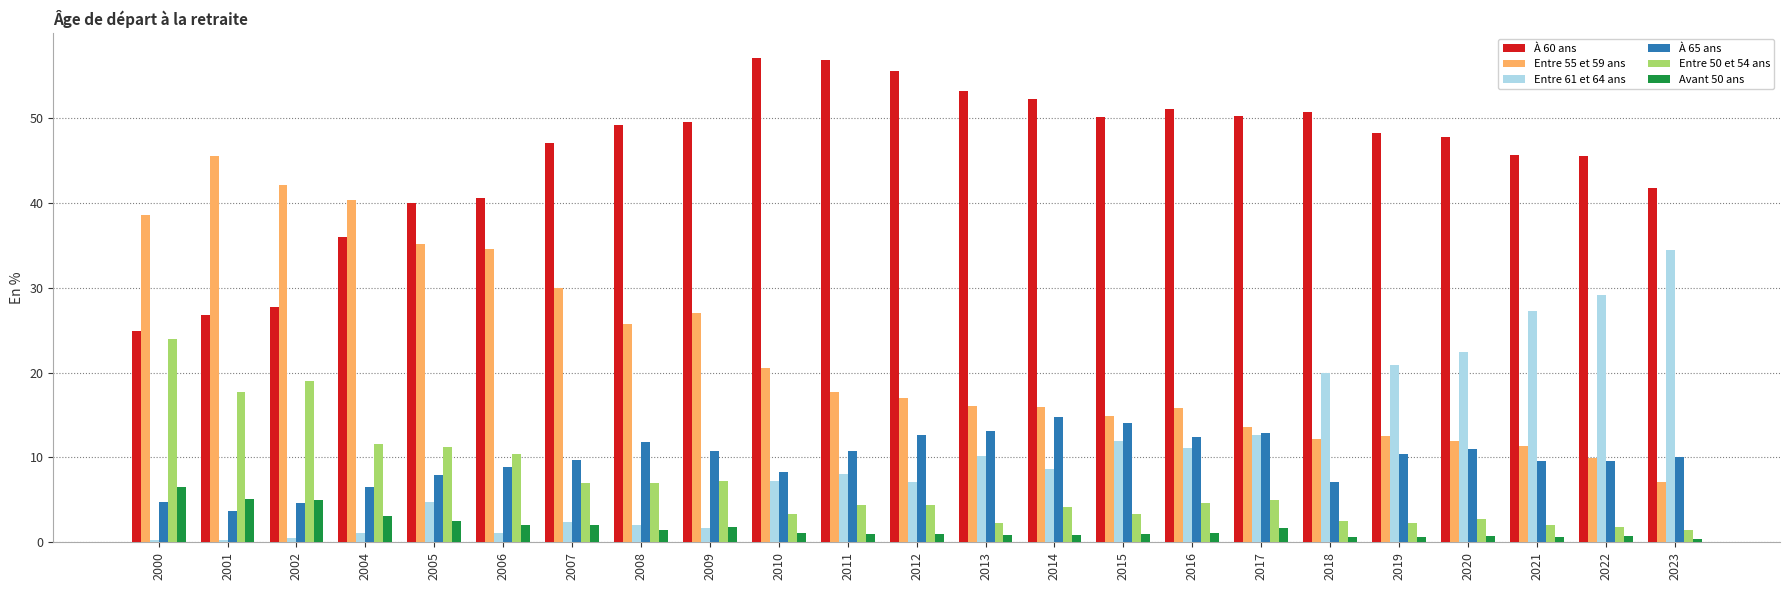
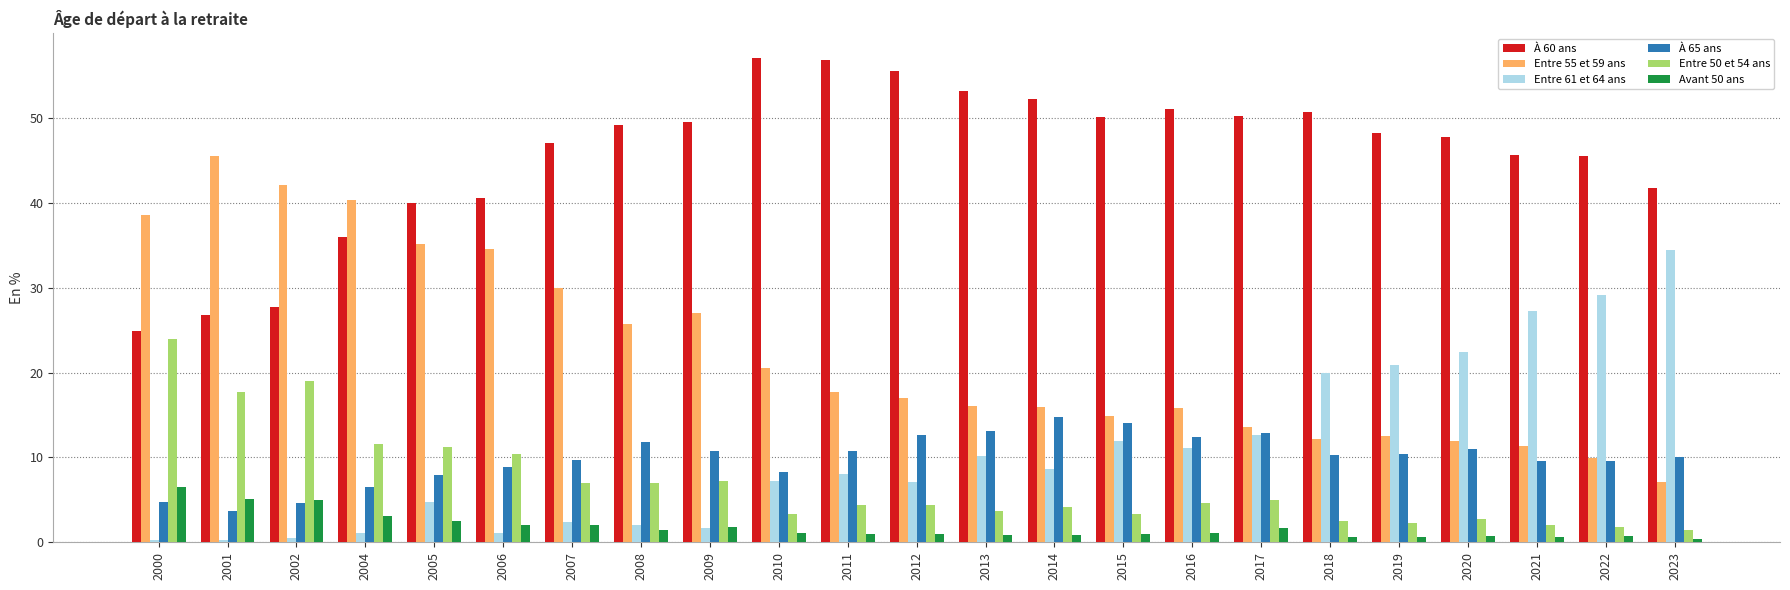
  {
    "À 60 ans": {
      "2000": 25,
      "2001": 27,
      "2002": 28,
      "2004": 36,
      "2005": 40,
      "2006": 41,
      "2007": 47,
      "2008": 49,
      "2009": 50,
      "2010": 57,
      "2011": 57,
      "2012": 55,
      "2013": 53,
      "2014": 52,
      "2015": 50,
      "2016": 51,
      "2017": 50,
      "2018": 51,
      "2019": 48,
      "2020": 48,
      "2021": 46,
      "2022": 45,
      "2023": 42
    },
    "Entre 55 et 59 ans": {
      "2000": 39,
      "2001": 46,
      "2002": 42,
      "2004": 40,
      "2005": 35,
      "2006": 35,
      "2007": 30,
      "2008": 26,
      "2009": 27,
      "2010": 20,
      "2011": 18,
      "2012": 17,
      "2013": 16,
      "2014": 16,
      "2015": 15,
      "2016": 16,
      "2017": 14,
      "2018": 12,
      "2019": 13,
      "2020": 12,
      "2021": 11,
      "2022": 10,
      "2023": 7
    },
    "Entre 61 et 64 ans": {
      "2002": 0,
      "2004": 1,
      "2005": 5,
      "2006": 1,
      "2007": 2,
      "2008": 2,
      "2009": 2,
      "2010": 7,
      "2011": 8,
      "2012": 7,
      "2013": 10,
      "2014": 9,
      "2015": 12,
      "2016": 11,
      "2017": 13,
      "2018": 20,
      "2019": 21,
      "2020": 22,
      "2021": 27,
      "2022": 29,
      "2023": 34
    },
    "À 65 ans": {
      "2000": 5,
      "2001": 4,
      "2002": 5,
      "2004": 6,
      "2005": 8,
      "2006": 9,
      "2007": 10,
      "2008": 12,
      "2009": 11,
      "2010": 8,
      "2011": 11,
      "2012": 13,
      "2013": 13,
      "2014": 15,
      "2015": 14,
      "2016": 12,
      "2017": 13,
-     "2018": 7,
+     "2018": 10,
      "2019": 10,
      "2020": 11,
      "2021": 10,
      "2022": 10,
      "2023": 10
    },
    "Entre 50 et 54 ans": {
      "2000": 24,
      "2001": 18,
      "2002": 19,
      "2004": 12,
      "2005": 11,
      "2006": 10,
      "2007": 7,
      "2008": 7,
      "2009": 7,
      "2010": 3,
      "2011": 4,
      "2012": 4,
-     "2013": 2,
+     "2013": 4,
      "2014": 4,
      "2015": 3,
      "2016": 5,
      "2017": 5,
      "2018": 2,
      "2019": 2,
      "2020": 3,
      "2021": 2,
      "2022": 2,
      "2023": 1
    },
    "Avant 50 ans": {
      "2000": 7,
      "2001": 5,
      "2002": 5,
      "2004": 3,
      "2005": 2,
      "2006": 2,
      "2007": 2,
      "2008": 1,
      "2009": 2,
      "2010": 1,
      "2011": 1,
      "2012": 1,
      "2013": 1,
      "2014": 1,
      "2015": 1,
      "2016": 1,
      "2017": 2,
      "2018": 1,
      "2019": 1,
      "2020": 1,
      "2021": 1,
      "2022": 1,
      "2023": 0
    }
  }
